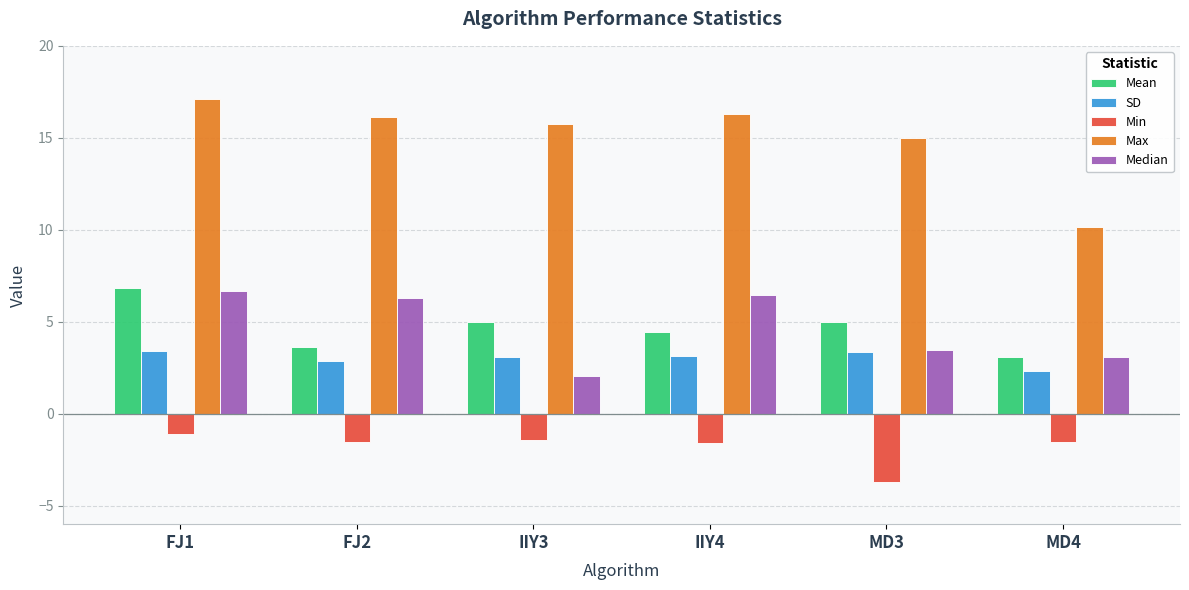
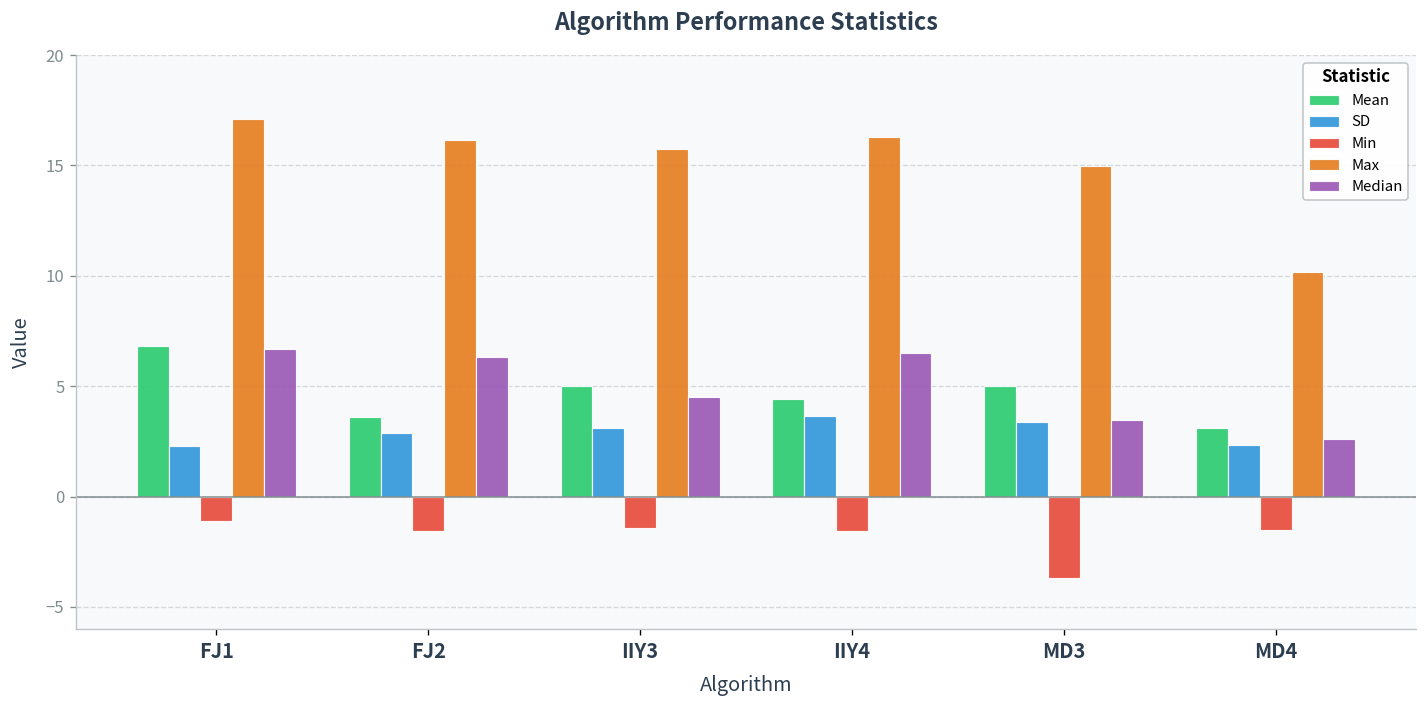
  {
    "Mean": {
      "FJ1": 6.8,
      "FJ2": 3.6,
      "IIY3": 5.0,
      "IIY4": 4.4,
      "MD3": 5.0,
      "MD4": 3.1
    },
    "SD": {
-     "FJ1": 3.4,
+     "FJ1": 2.3,
      "FJ2": 2.9,
      "IIY3": 3.1,
-     "IIY4": 3.1,
+     "IIY4": 3.6,
      "MD3": 3.4,
      "MD4": 2.3
    },
    "Median": {
      "FJ1": 6.7,
      "FJ2": 6.3,
-     "IIY3": 2.1,
+     "IIY3": 4.5,
      "IIY4": 6.5,
      "MD3": 3.4,
-     "MD4": 3.1
+     "MD4": 2.6
    }
  }
